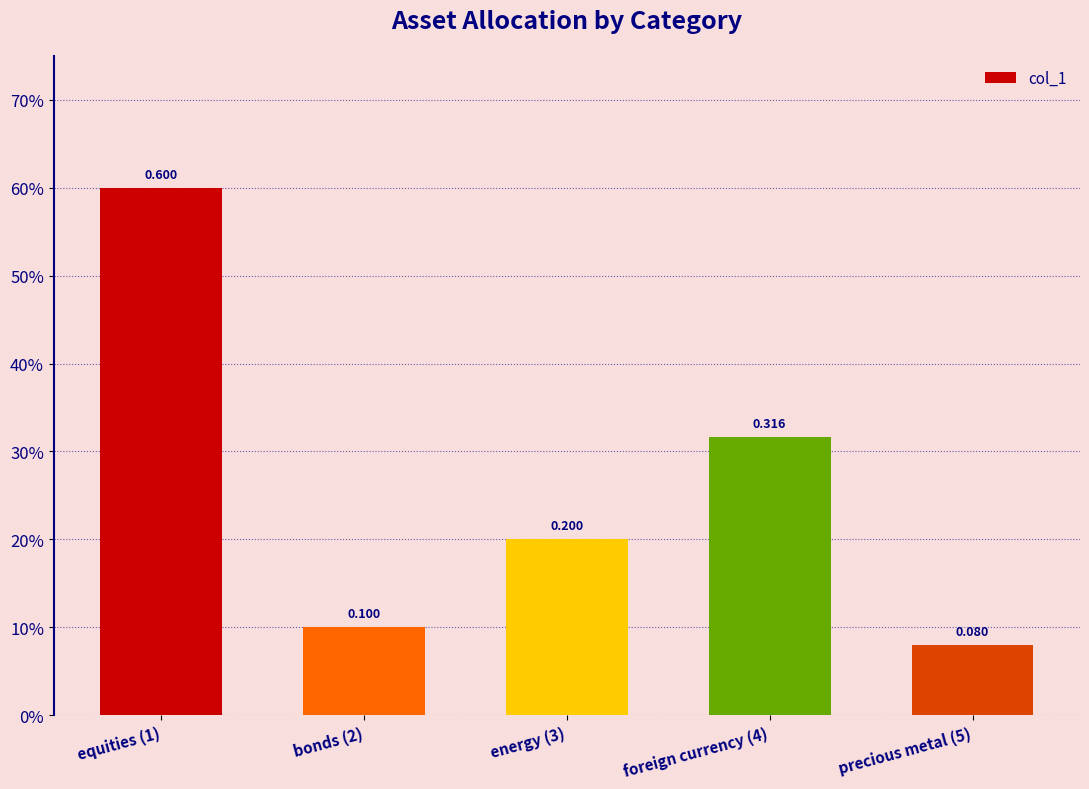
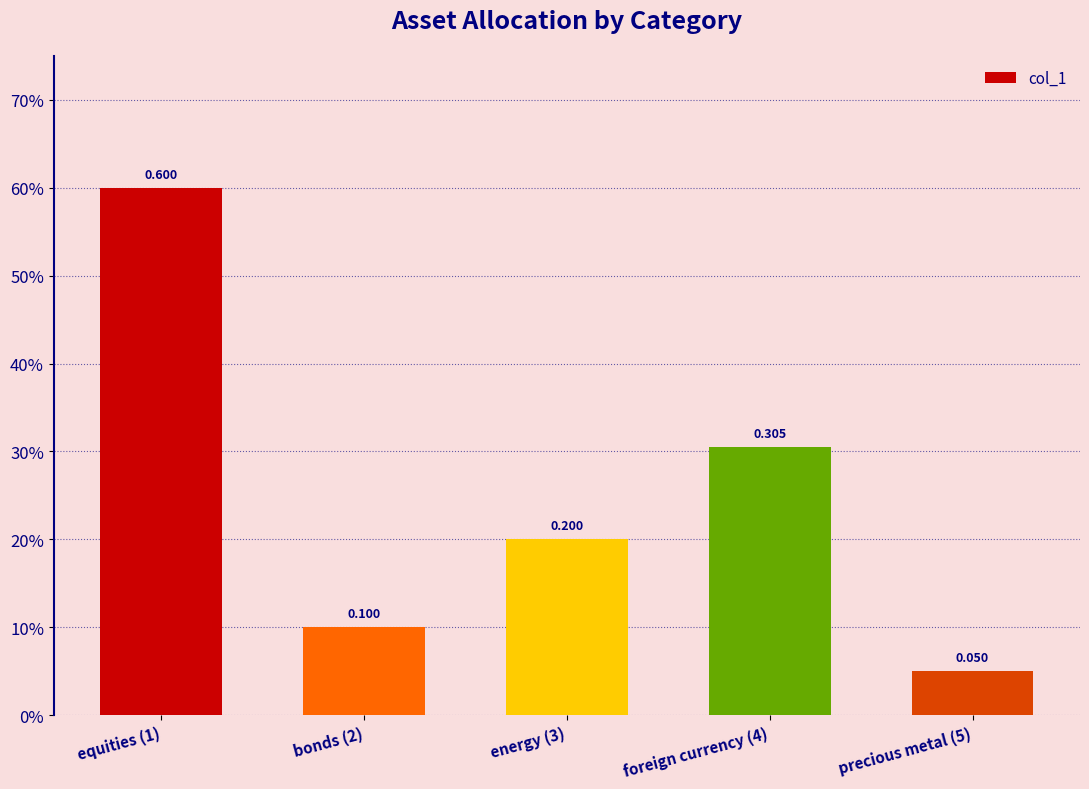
  {
    "equities (1)": 0.600,
    "bonds (2)": 0.100,
    "energy (3)": 0.200,
-   "foreign currency (4)": 0.316,
-   "precious metal (5)": 0.080
+   "foreign currency (4)": 0.305,
+   "precious metal (5)": 0.050
  }
